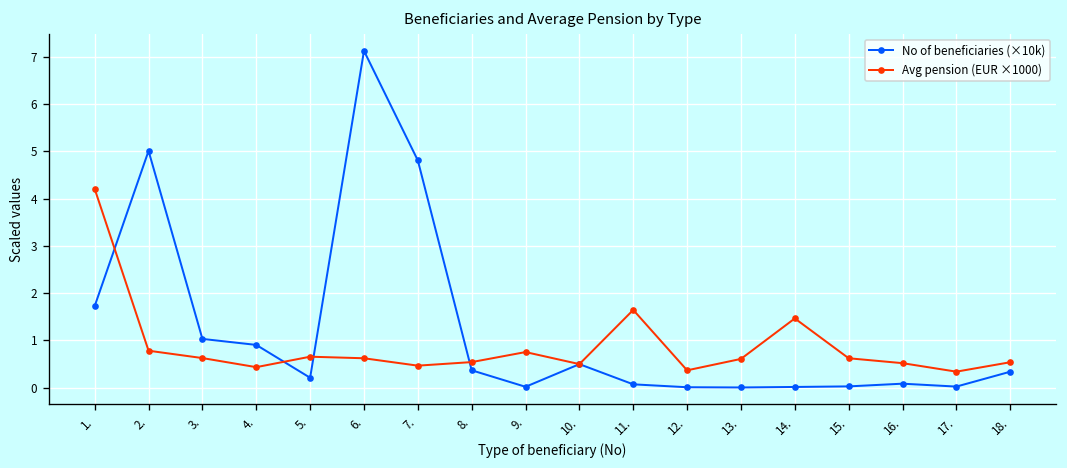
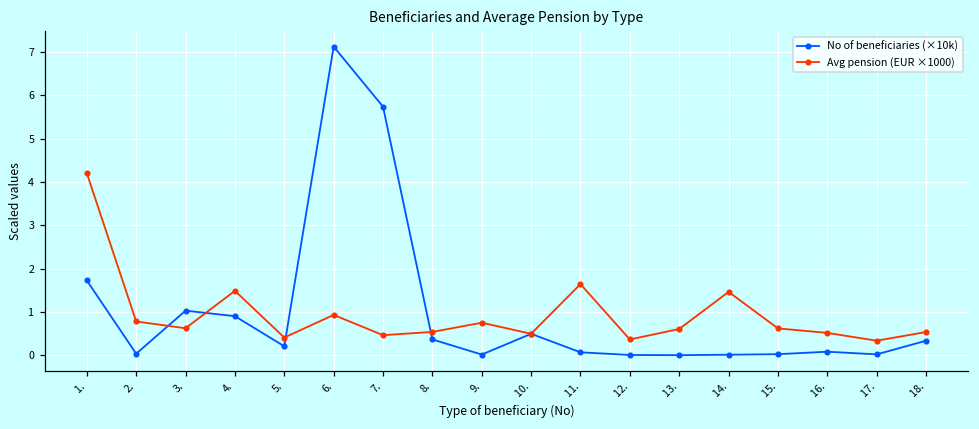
  {
    "No of beneficiaries (×10k)": {
      "1.": 1.7,
-     "2.": 5.0,
+     "2.": 0.0,
      "3.": 1.0,
      "4.": 0.9,
      "5.": 0.2,
      "6.": 7.1,
-     "7.": 4.8,
+     "7.": 5.7,
      "8.": 0.4,
      "9.": 0.0,
      "11.": 0.1,
      "12.": 0.0,
      "13.": 0.0,
      "14.": 0.0,
      "15.": 0.0,
      "16.": 0.1,
      "17.": 0.0,
      "18.": 0.3
    },
    "Avg pension (EUR ×1000)": {
      "1.": 4.2,
      "2.": 0.8,
      "3.": 0.6,
-     "4.": 0.4,
-     "5.": 0.7,
-     "6.": 0.6,
+     "4.": 1.5,
+     "5.": 0.4,
+     "6.": 0.9,
      "7.": 0.5,
      "8.": 0.5,
      "9.": 0.8,
      "11.": 1.6,
      "12.": 0.4,
      "13.": 0.6,
      "14.": 1.5,
      "15.": 0.6,
      "16.": 0.5,
      "17.": 0.3,
      "18.": 0.5
    }
  }
